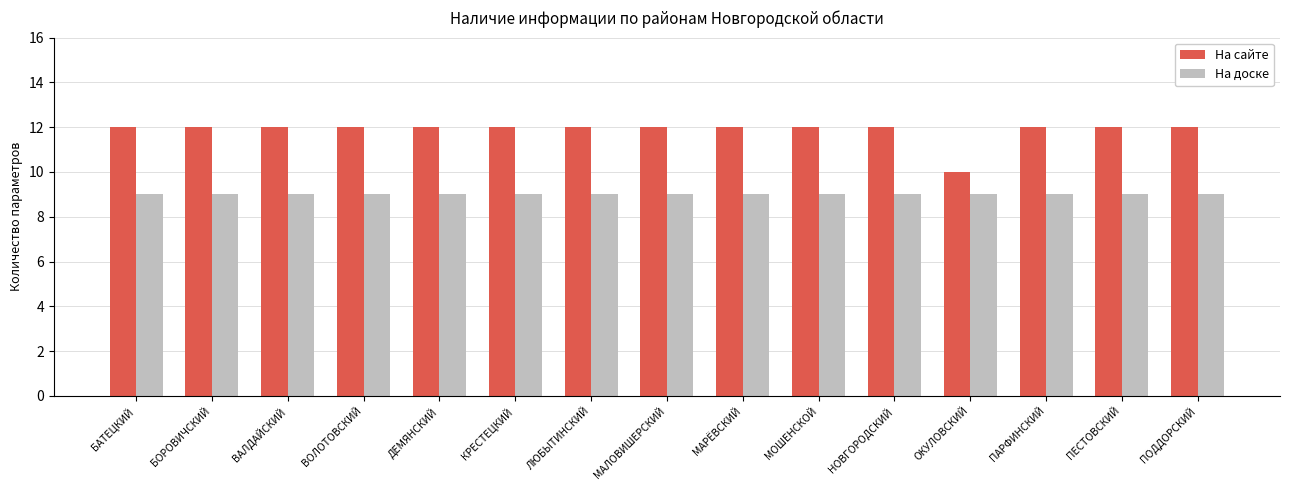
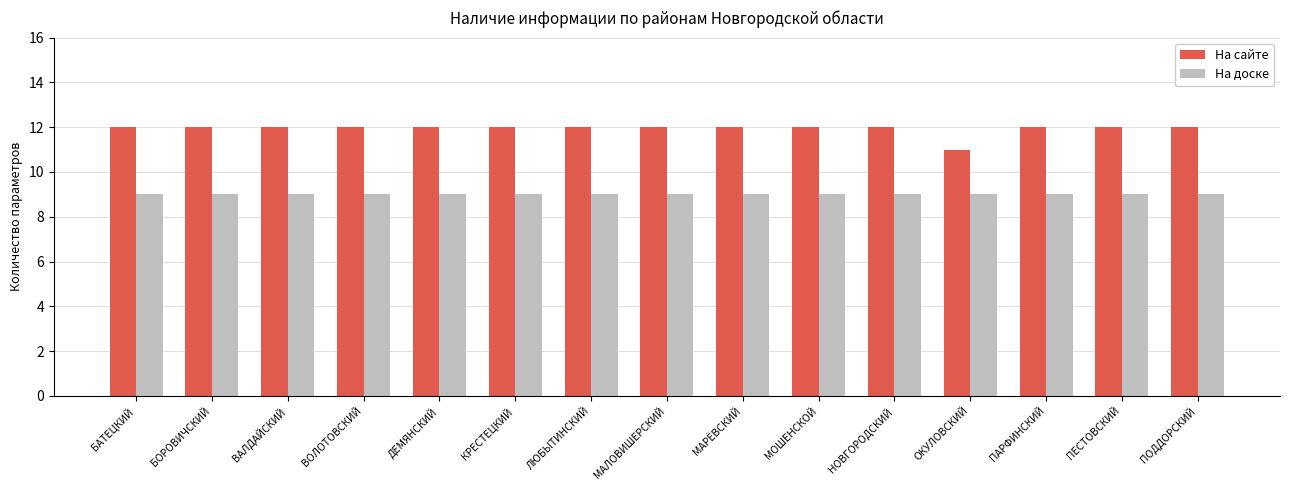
  {
    "На сайте": {
      "БАТЕЦКИЙ": 12,
      "БОРОВИЧСКИЙ": 12,
      "ВАЛДАЙСКИЙ": 12,
      "ВОЛОТОВСКИЙ": 12,
      "ДЕМЯНСКИЙ": 12,
      "КРЕСТЕЦКИЙ": 12,
      "ЛЮБЫТИНСКИЙ": 12,
      "МАЛОВИШЕРСКИЙ": 12,
      "МАРЁВСКИЙ": 12,
      "МОШЕНСКОЙ": 12,
      "НОВГОРОДСКИЙ": 12,
-     "ОКУЛОВСКИЙ": 10,
+     "ОКУЛОВСКИЙ": 11,
      "ПАРФИНСКИЙ": 12,
      "ПЕСТОВСКИЙ": 12,
      "ПОДДОРСКИЙ": 12
    },
    "На доске": {
      "БАТЕЦКИЙ": 9,
      "БОРОВИЧСКИЙ": 9,
      "ВАЛДАЙСКИЙ": 9,
      "ВОЛОТОВСКИЙ": 9,
      "ДЕМЯНСКИЙ": 9,
      "КРЕСТЕЦКИЙ": 9,
      "ЛЮБЫТИНСКИЙ": 9,
      "МАЛОВИШЕРСКИЙ": 9,
      "МАРЁВСКИЙ": 9,
      "МОШЕНСКОЙ": 9,
      "НОВГОРОДСКИЙ": 9,
      "ОКУЛОВСКИЙ": 9,
      "ПАРФИНСКИЙ": 9,
      "ПЕСТОВСКИЙ": 9,
      "ПОДДОРСКИЙ": 9
    }
  }
